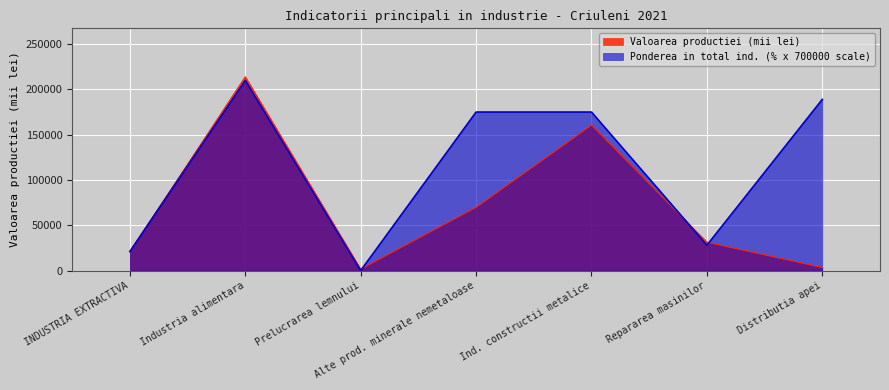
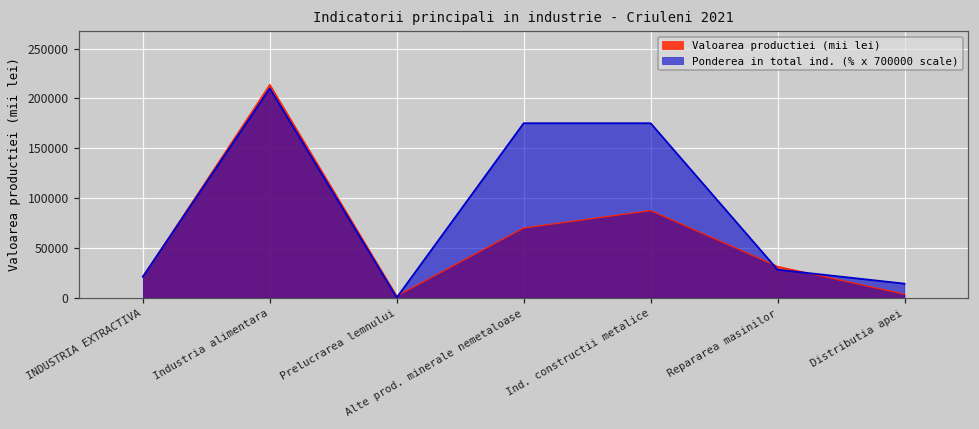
  {
    "Valoarea productiei (mii lei)": {
      "Industria alimentara": 210000,
      "Alte prod. minerale nemetaloase": 70000,
-     "Ind. constructii metalice": 160000,
+     "Ind. constructii metalice": 90000,
      "Repararea masinilor": 30000,
      "Distributia apei": 0
    },
    "Ponderea in total ind. (% x 700000 scale)": {
      "Industria alimentara": 210000,
      "Alte prod. minerale nemetaloase": 180000,
      "Ind. constructii metalice": 180000,
      "Repararea masinilor": 30000,
-     "Distributia apei": 190000
+     "Distributia apei": 10000
    }
  }
